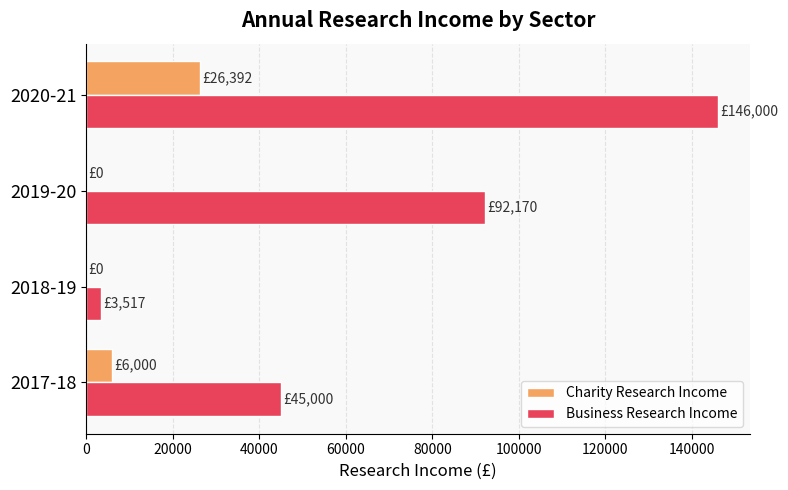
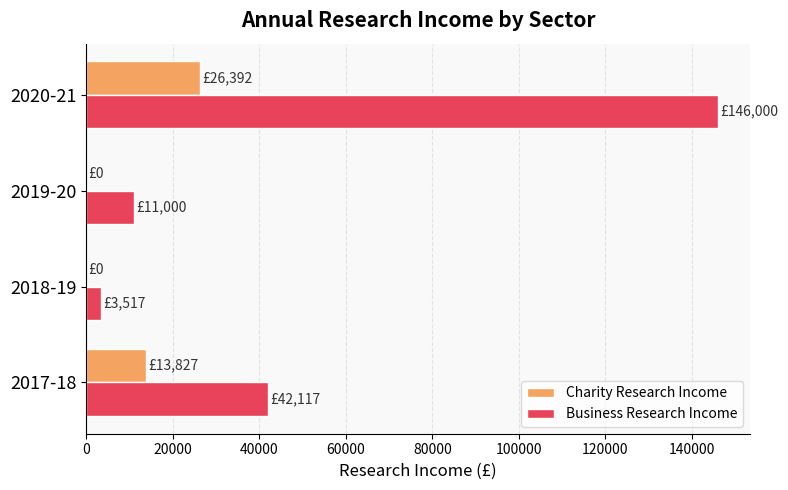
  {
    "Charity Research Income": {
      "2020-21": "£26,392",
      "2019-20": "£0",
      "2018-19": "£0",
-     "2017-18": "£6,000"
+     "2017-18": "£13,827"
    },
    "Business Research Income": {
      "2020-21": "£146,000",
-     "2019-20": "£92,170",
+     "2019-20": "£11,000",
      "2018-19": "£3,517",
-     "2017-18": "£45,000"
+     "2017-18": "£42,117"
    }
  }
